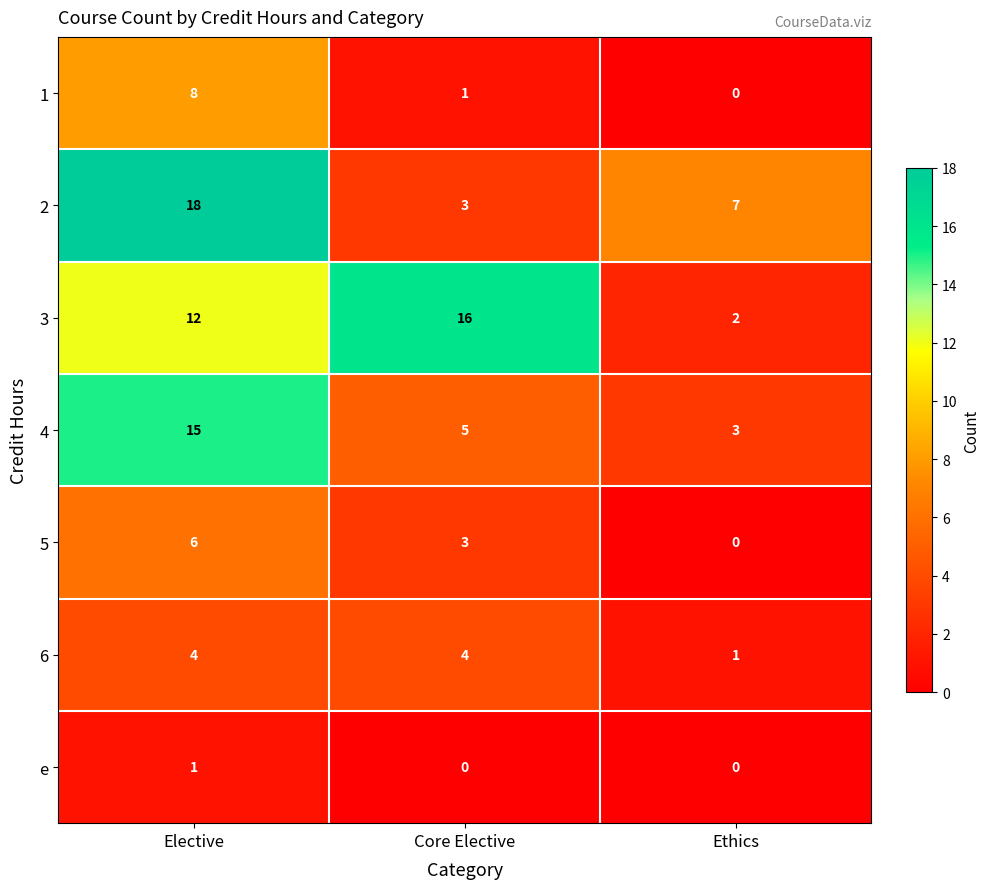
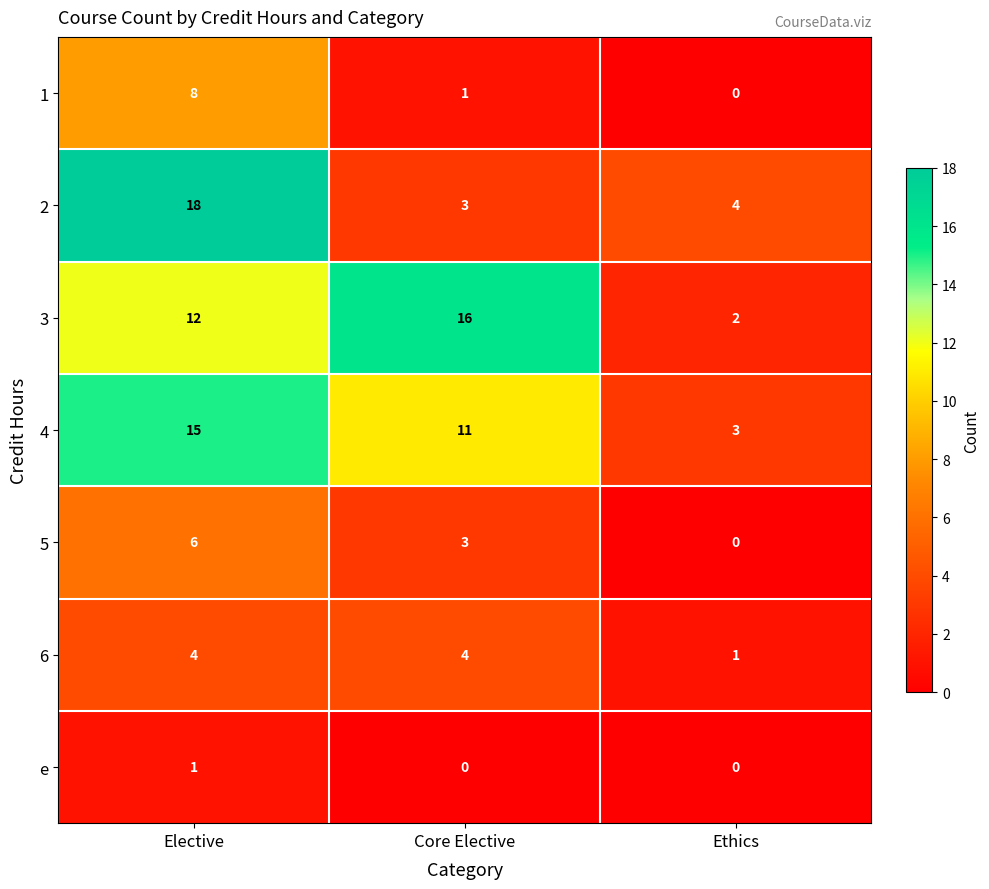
  {
    "1": {
      "Elective": 8,
      "Core Elective": 1,
      "Ethics": 0
    },
    "2": {
      "Elective": 18,
      "Core Elective": 3,
-     "Ethics": 7
+     "Ethics": 4
    },
    "3": {
      "Elective": 12,
      "Core Elective": 16,
      "Ethics": 2
    },
    "4": {
      "Elective": 15,
-     "Core Elective": 5,
+     "Core Elective": 11,
      "Ethics": 3
    },
    "5": {
      "Elective": 6,
      "Core Elective": 3,
      "Ethics": 0
    },
    "6": {
      "Elective": 4,
      "Core Elective": 4,
      "Ethics": 1
    },
    "e": {
      "Elective": 1,
      "Core Elective": 0,
      "Ethics": 0
    }
  }
